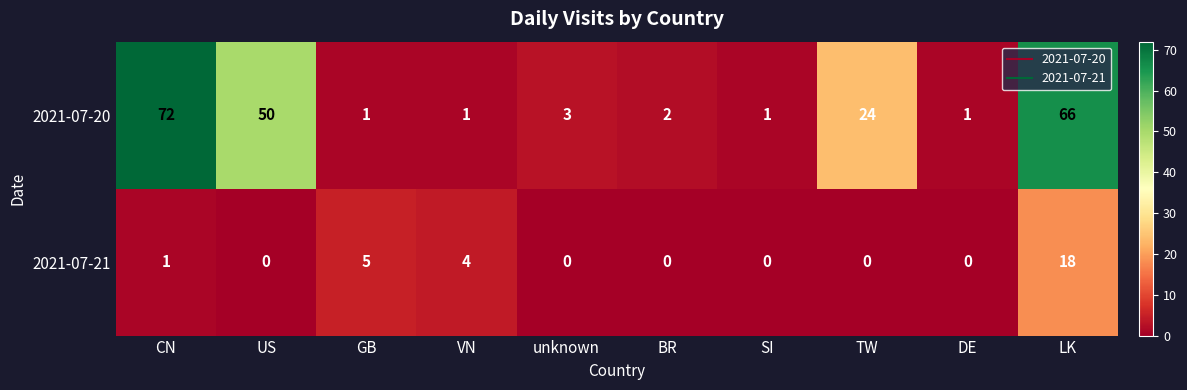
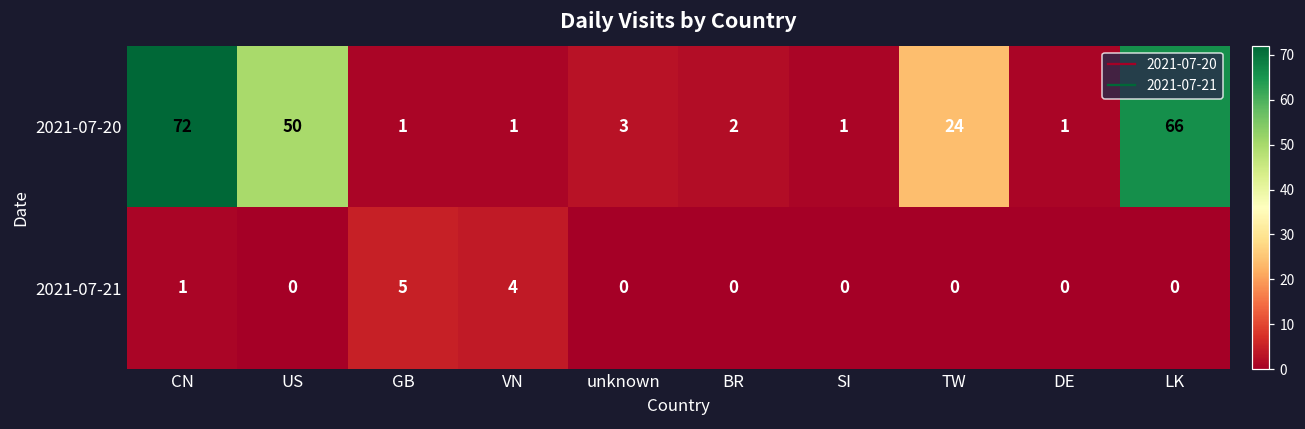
  {
    "2021-07-20": {
      "CN": 72,
      "US": 50,
      "GB": 1,
      "VN": 1,
      "unknown": 3,
      "BR": 2,
      "SI": 1,
      "TW": 24,
      "DE": 1,
      "LK": 66
    },
    "2021-07-21": {
      "CN": 1,
      "US": 0,
      "GB": 5,
      "VN": 4,
      "unknown": 0,
      "BR": 0,
      "SI": 0,
      "TW": 0,
      "DE": 0,
-     "LK": 18
+     "LK": 0
    }
  }
